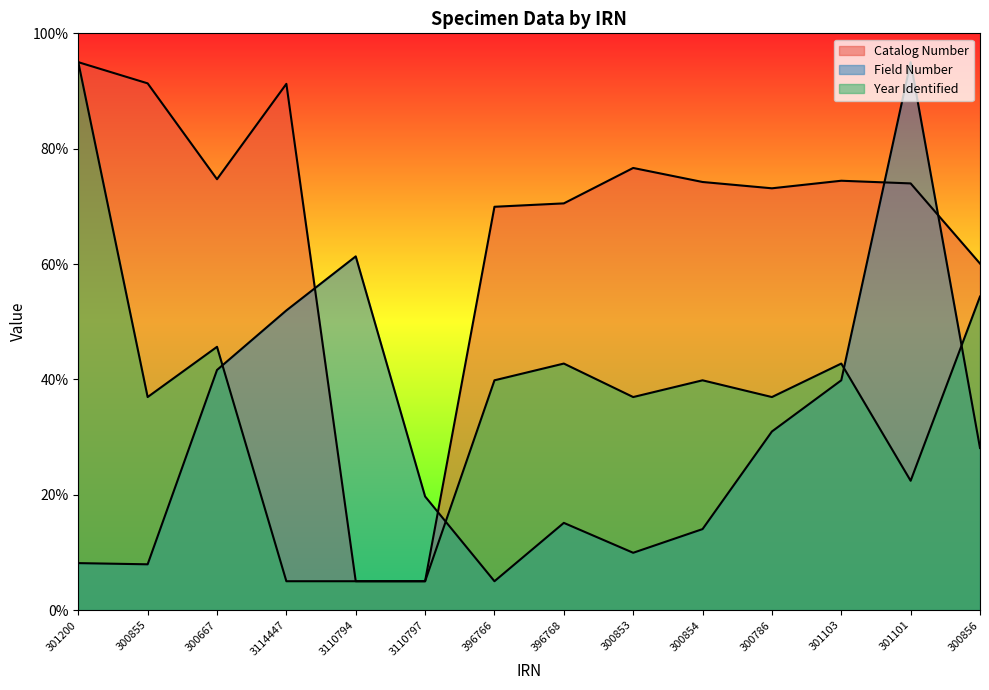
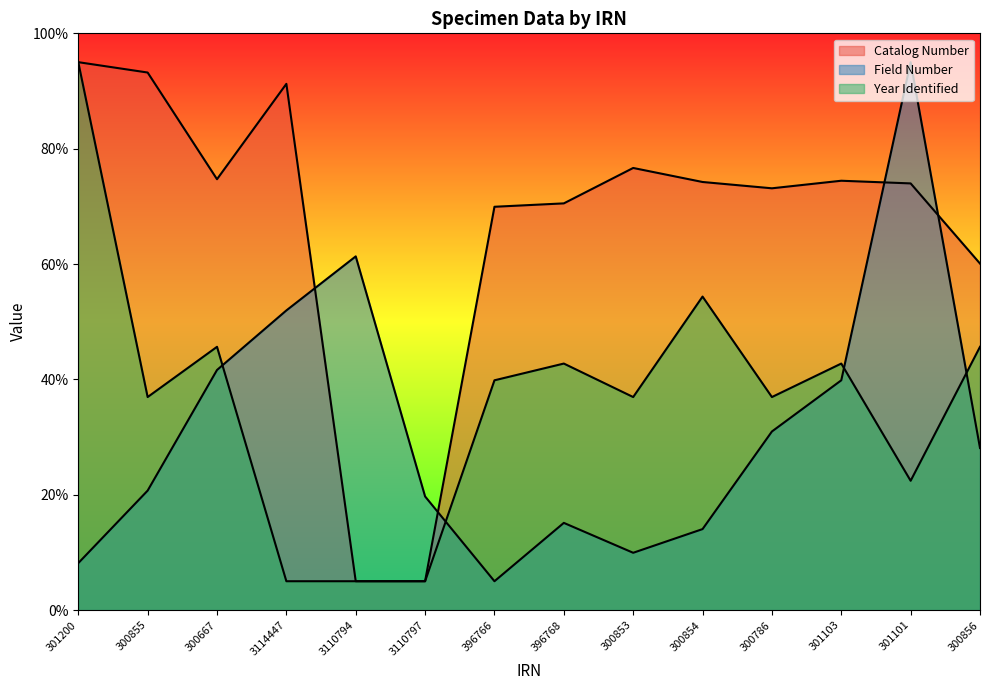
  {
    "Catalog Number": {
-     "300855": "91%",
+     "300855": "93%",
      "300667": "75%",
      "3114447": "91%",
      "396766": "70%",
      "396768": "71%",
      "300853": "77%",
      "300854": "74%",
      "300786": "73%",
      "301103": "74%",
      "301101": "74%",
      "300856": "60%"
    },
    "Field Number": {
      "301200": "8%",
-     "300855": "8%",
+     "300855": "21%",
      "300667": "42%",
      "3114447": "52%",
      "3110794": "61%",
      "3110797": "20%",
      "396766": "5%",
      "396768": "15%",
      "300853": "10%",
      "300854": "14%",
      "300786": "31%",
      "301103": "40%",
      "300856": "28%"
    },
    "Year Identified": {
      "300855": "37%",
      "300667": "46%",
      "3114447": "5%",
      "396766": "40%",
      "396768": "43%",
      "300853": "37%",
-     "300854": "40%",
+     "300854": "54%",
      "300786": "37%",
      "301103": "43%",
      "301101": "22%",
-     "300856": "54%"
+     "300856": "46%"
    }
  }
